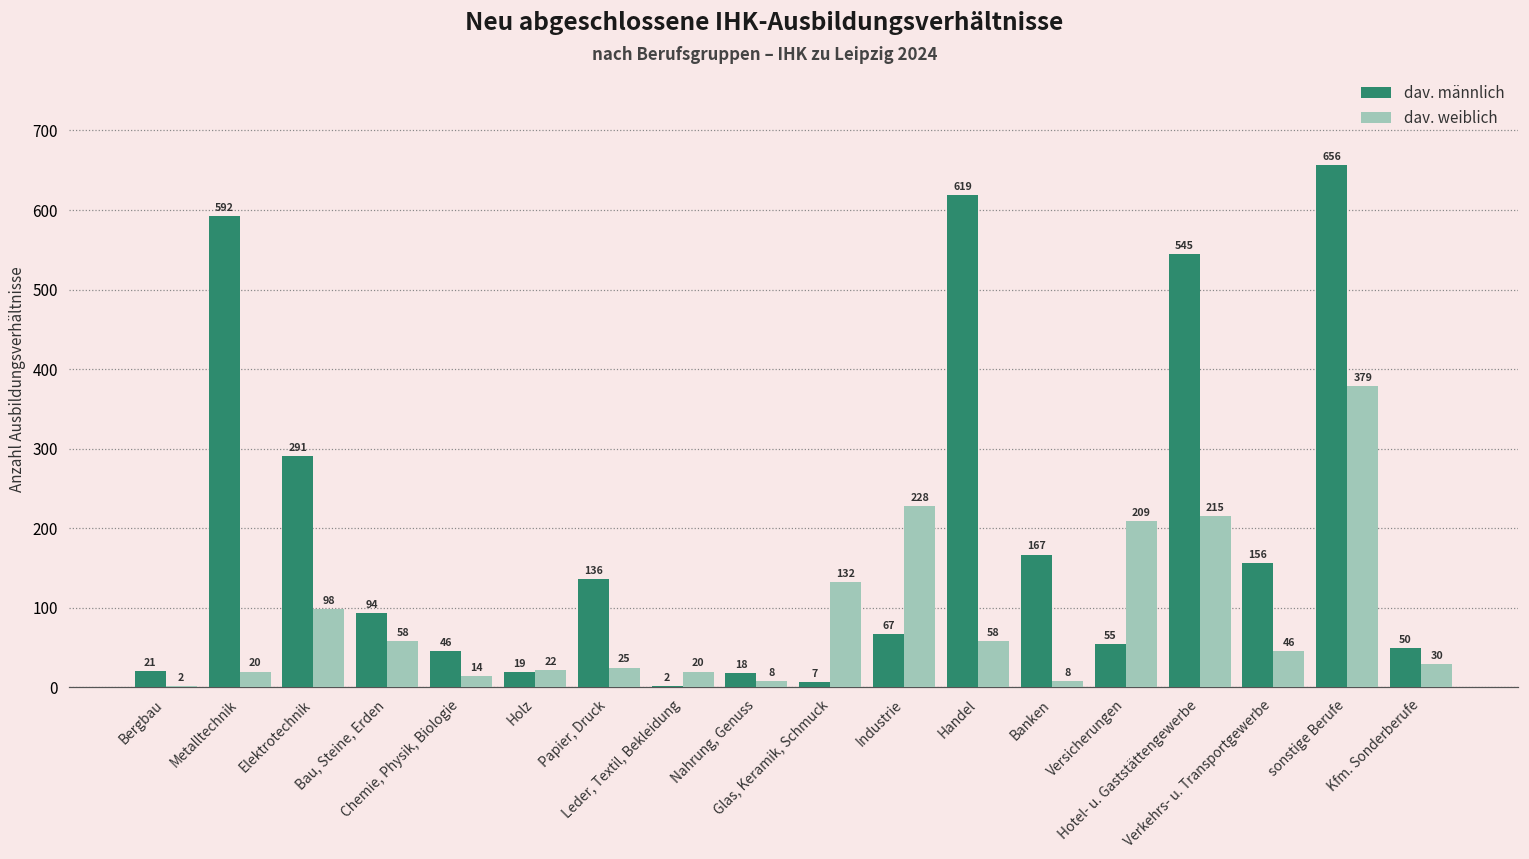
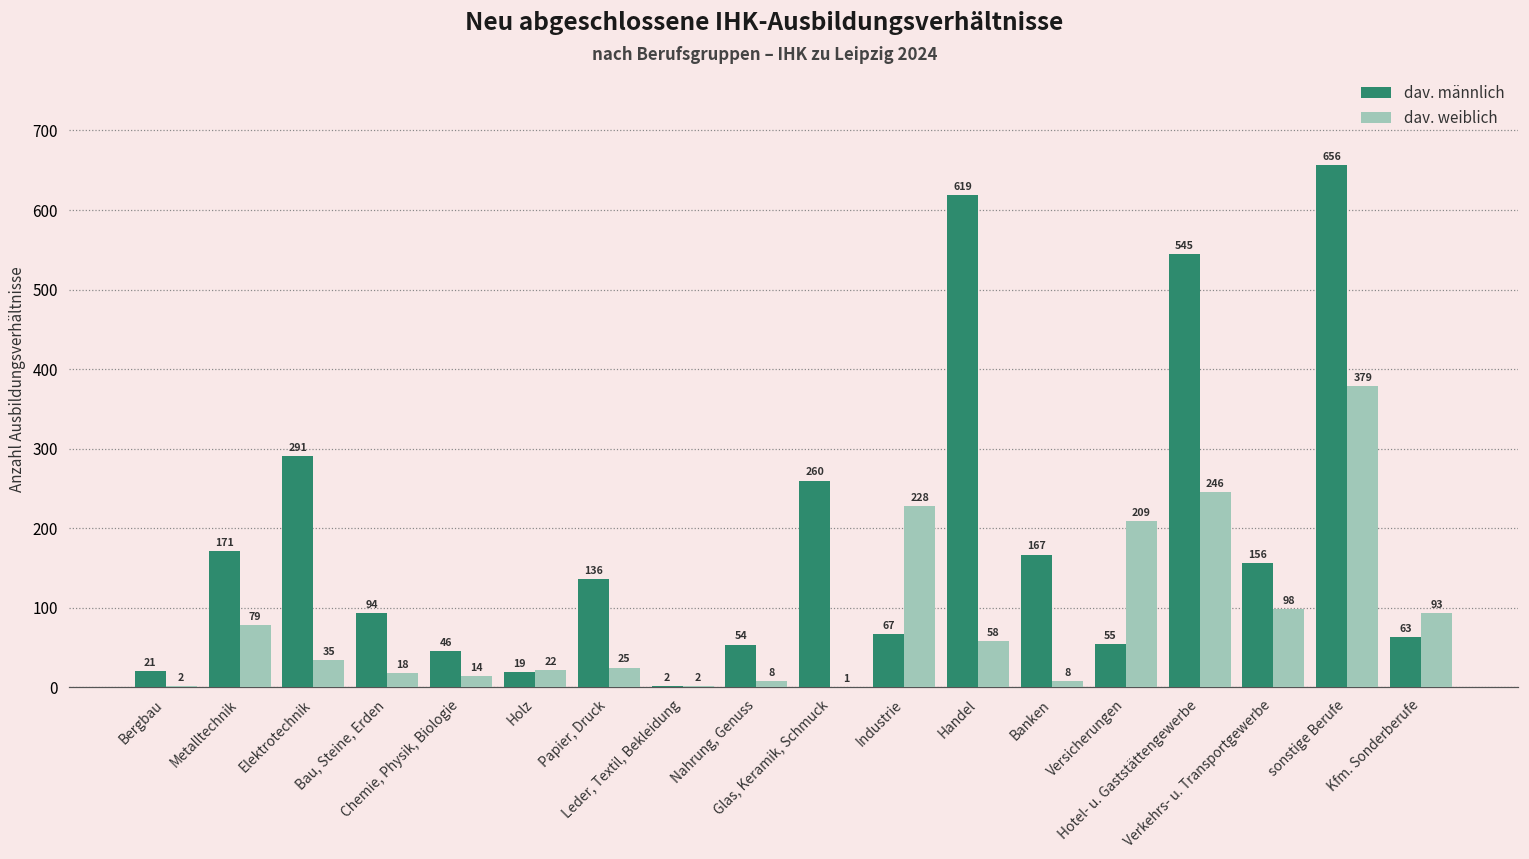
  {
    "dav. männlich": {
      "Bergbau": 21,
-     "Metalltechnik": 592,
+     "Metalltechnik": 171,
      "Elektrotechnik": 291,
      "Bau, Steine, Erden": 94,
      "Chemie, Physik, Biologie": 46,
      "Holz": 19,
      "Papier, Druck": 136,
      "Leder, Textil, Bekleidung": 2,
-     "Nahrung, Genuss": 18,
-     "Glas, Keramik, Schmuck": 7,
+     "Nahrung, Genuss": 54,
+     "Glas, Keramik, Schmuck": 260,
      "Industrie": 67,
      "Handel": 619,
      "Banken": 167,
      "Versicherungen": 55,
      "Hotel- u. Gaststättengewerbe": 545,
      "Verkehrs- u. Transportgewerbe": 156,
      "sonstige Berufe": 656,
-     "Kfm. Sonderberufe": 50
+     "Kfm. Sonderberufe": 63
    },
    "dav. weiblich": {
      "Bergbau": 2,
-     "Metalltechnik": 20,
-     "Elektrotechnik": 98,
-     "Bau, Steine, Erden": 58,
+     "Metalltechnik": 79,
+     "Elektrotechnik": 35,
+     "Bau, Steine, Erden": 18,
      "Chemie, Physik, Biologie": 14,
      "Holz": 22,
      "Papier, Druck": 25,
-     "Leder, Textil, Bekleidung": 20,
+     "Leder, Textil, Bekleidung": 2,
      "Nahrung, Genuss": 8,
-     "Glas, Keramik, Schmuck": 132,
+     "Glas, Keramik, Schmuck": 1,
      "Industrie": 228,
      "Handel": 58,
      "Banken": 8,
      "Versicherungen": 209,
-     "Hotel- u. Gaststättengewerbe": 215,
-     "Verkehrs- u. Transportgewerbe": 46,
+     "Hotel- u. Gaststättengewerbe": 246,
+     "Verkehrs- u. Transportgewerbe": 98,
      "sonstige Berufe": 379,
-     "Kfm. Sonderberufe": 30
+     "Kfm. Sonderberufe": 93
    }
  }
